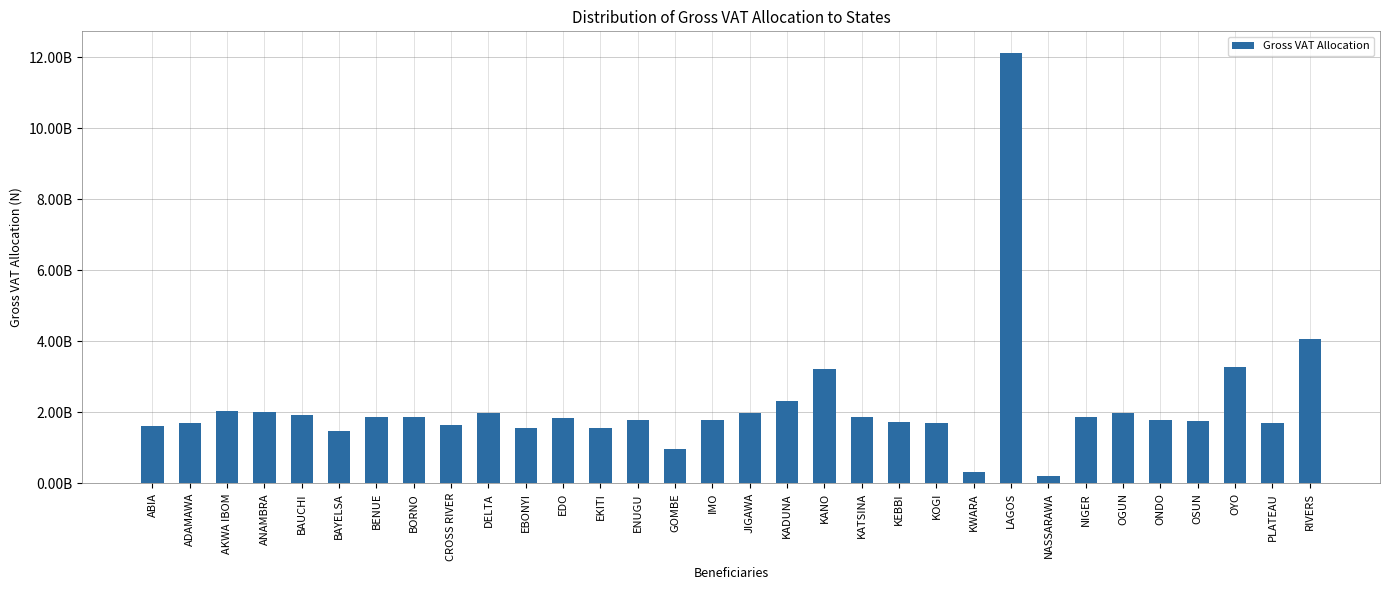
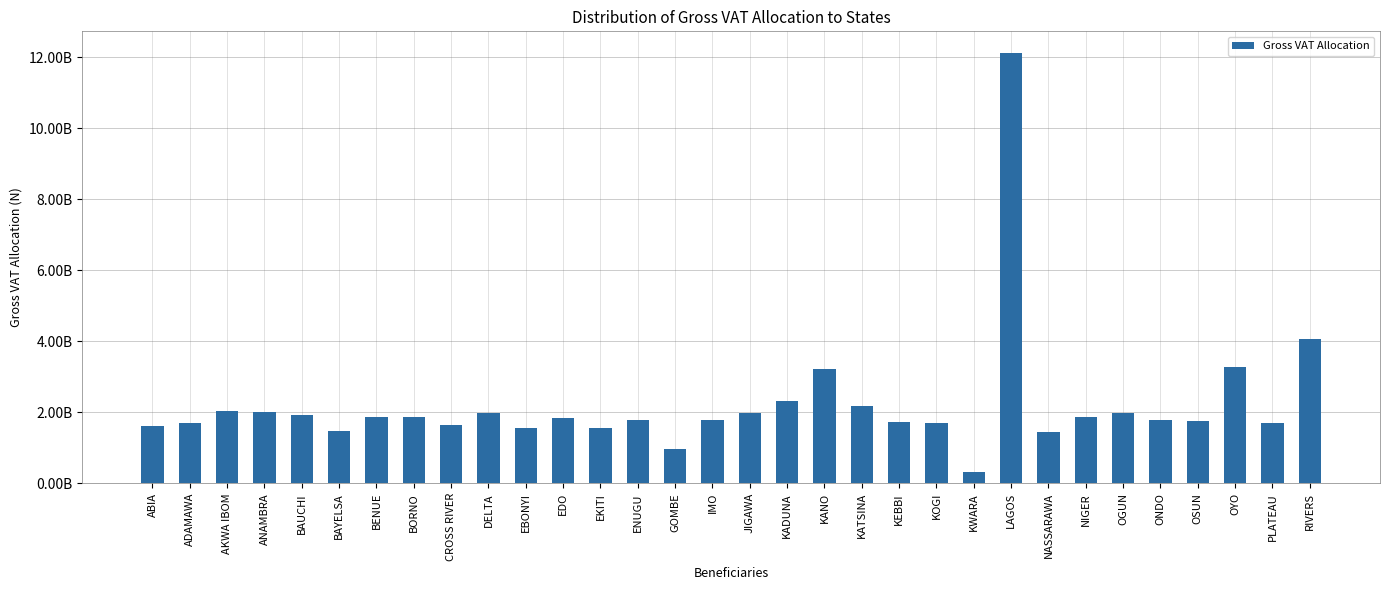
  {
    "ABIA": 1600000000,
    "ADAMAWA": 1700000000,
    "AKWA IBOM": 2000000000,
    "ANAMBRA": 2000000000,
    "BAUCHI": 1900000000,
    "BAYELSA": 1500000000,
    "BENUE": 1900000000,
    "BORNO": 1900000000,
    "CROSS RIVER": 1600000000,
    "DELTA": 2000000000,
    "EBONYI": 1600000000,
    "EDO": 1800000000,
    "EKITI": 1600000000,
    "ENUGU": 1800000000,
    "GOMBE": 1000000000,
    "IMO": 1800000000,
    "JIGAWA": 2000000000,
    "KADUNA": 2300000000,
    "KANO": 3200000000,
-   "KATSINA": 1900000000,
+   "KATSINA": 2200000000,
    "KEBBI": 1700000000,
    "KOGI": 1700000000,
    "KWARA": 300000000,
    "LAGOS": 12100000000,
-   "NASSARAWA": 200000000,
+   "NASSARAWA": 1400000000,
    "NIGER": 1900000000,
    "OGUN": 2000000000,
    "ONDO": 1800000000,
    "OSUN": 1800000000,
    "OYO": 3300000000,
    "PLATEAU": 1700000000,
    "RIVERS": 4100000000
  }
